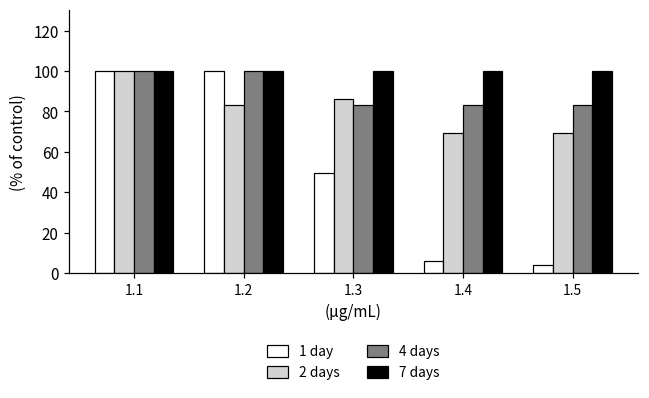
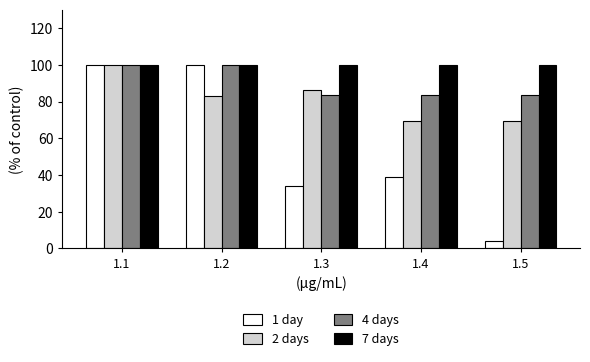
  {
    "1 day": {
      "1.1": 100,
      "1.2": 100,
-     "1.3": 50,
-     "1.4": 6,
+     "1.3": 34,
+     "1.4": 39,
      "1.5": 4
    },
    "2 days": {
      "1.1": 100,
      "1.2": 83,
      "1.3": 86,
      "1.4": 69,
      "1.5": 69
    },
    "4 days": {
      "1.1": 100,
      "1.2": 100,
      "1.3": 83,
      "1.4": 83,
      "1.5": 83
    },
    "7 days": {
      "1.1": 100,
      "1.2": 100,
      "1.3": 100,
      "1.4": 100,
      "1.5": 100
    }
  }
